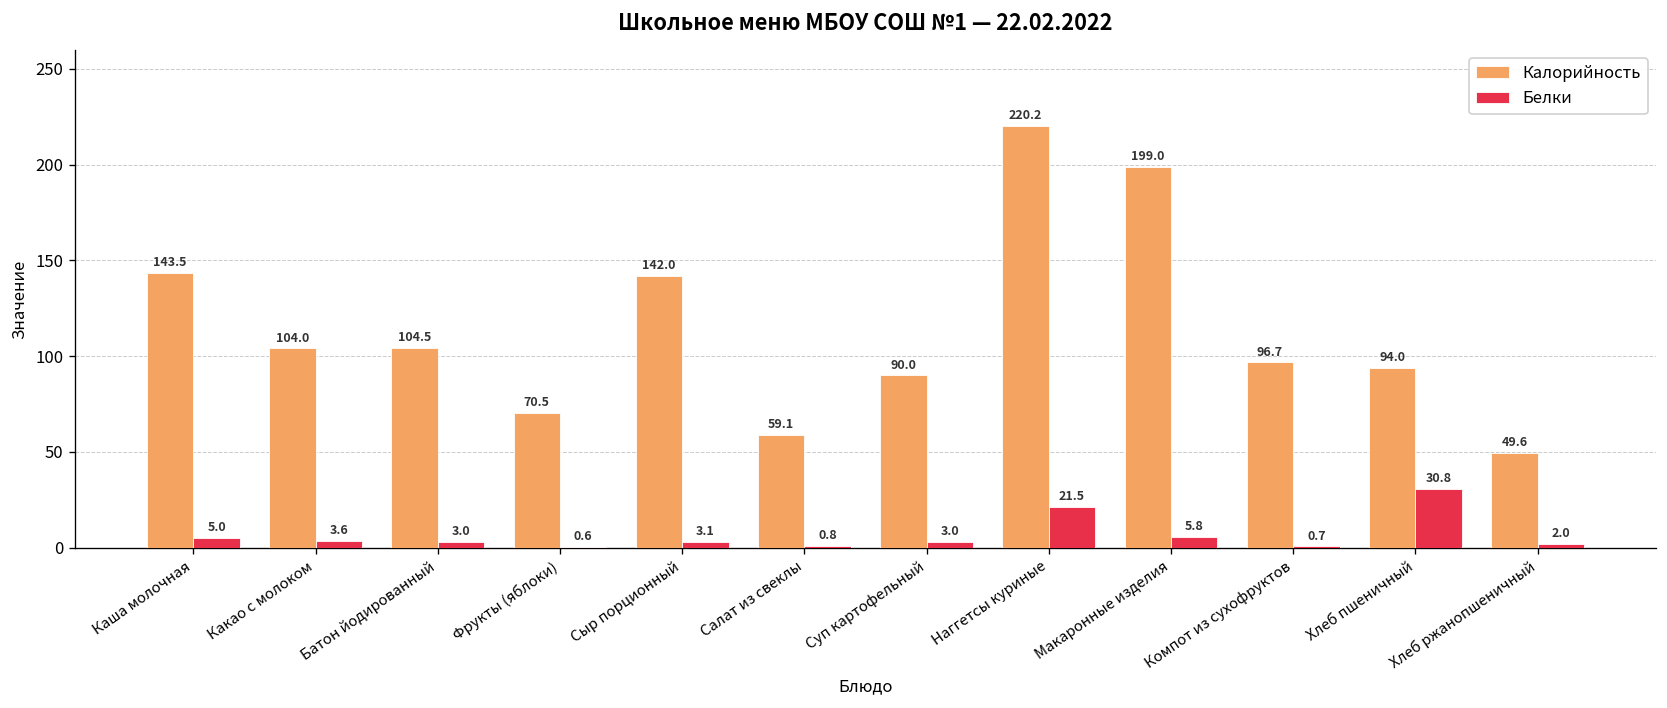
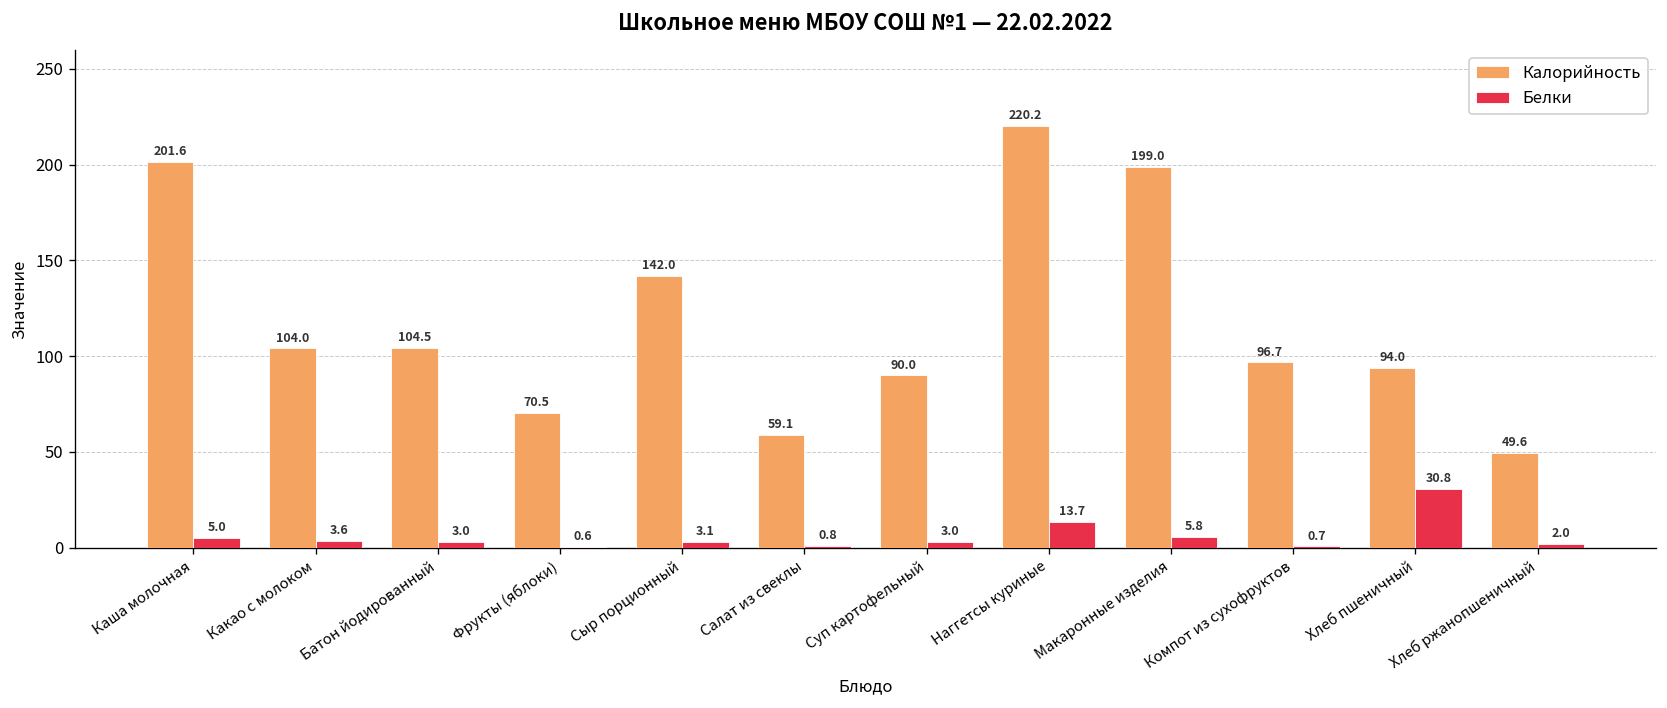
  {
    "Калорийность": {
-     "Каша молочная": 143.5,
+     "Каша молочная": 201.6,
      "Какао с молоком": 104.0,
      "Батон йодированный": 104.5,
      "Фрукты (яблоки)": 70.5,
      "Сыр порционный": 142.0,
      "Салат из свеклы": 59.1,
      "Суп картофельный": 90.0,
      "Наггетсы куриные": 220.2,
      "Макаронные изделия": 199.0,
      "Компот из сухофруктов": 96.7,
      "Хлеб пшеничный": 94.0,
      "Хлеб ржанопшеничный": 49.6
    },
    "Белки": {
      "Каша молочная": 5.0,
      "Какао с молоком": 3.6,
      "Батон йодированный": 3.0,
      "Фрукты (яблоки)": 0.6,
      "Сыр порционный": 3.1,
      "Салат из свеклы": 0.8,
      "Суп картофельный": 3.0,
-     "Наггетсы куриные": 21.5,
+     "Наггетсы куриные": 13.7,
      "Макаронные изделия": 5.8,
      "Компот из сухофруктов": 0.7,
      "Хлеб пшеничный": 30.8,
      "Хлеб ржанопшеничный": 2.0
    }
  }
